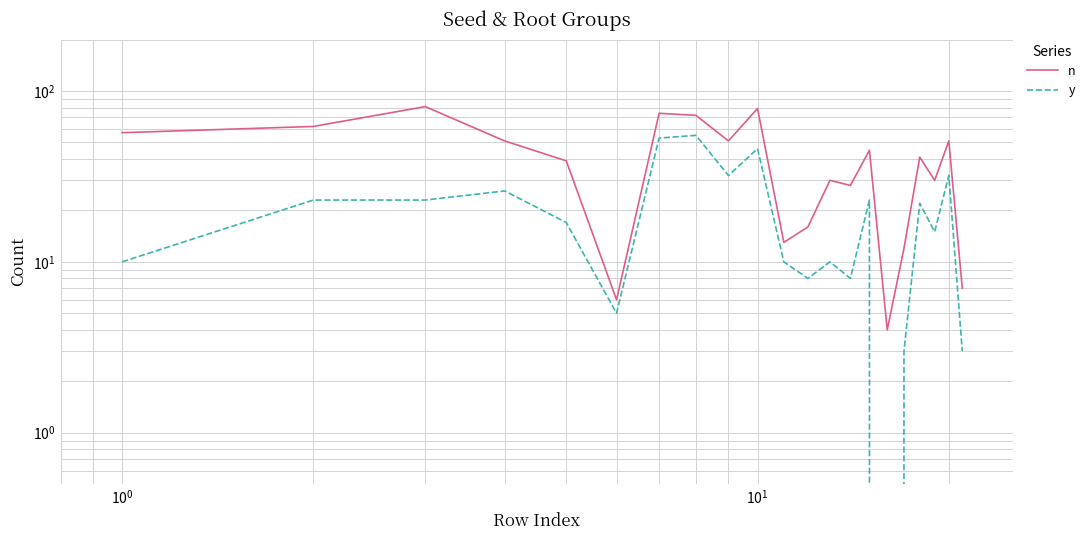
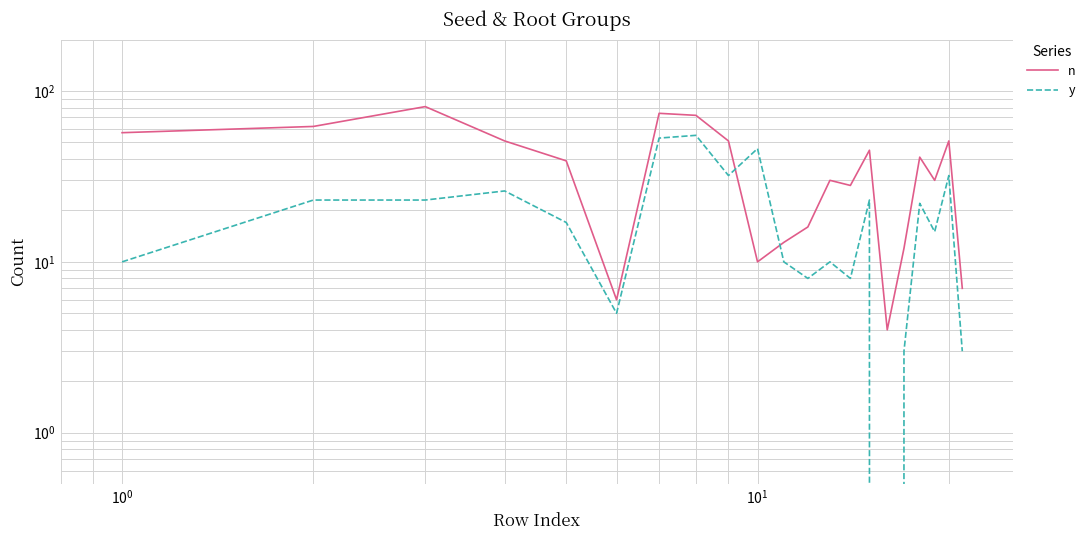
  {
    "n": {
      "10^0": 57,
-     "10^1": 80
+     "10^1": 10
    },
    "y": {
      "10^0": 10,
      "10^1": 46
    }
  }
